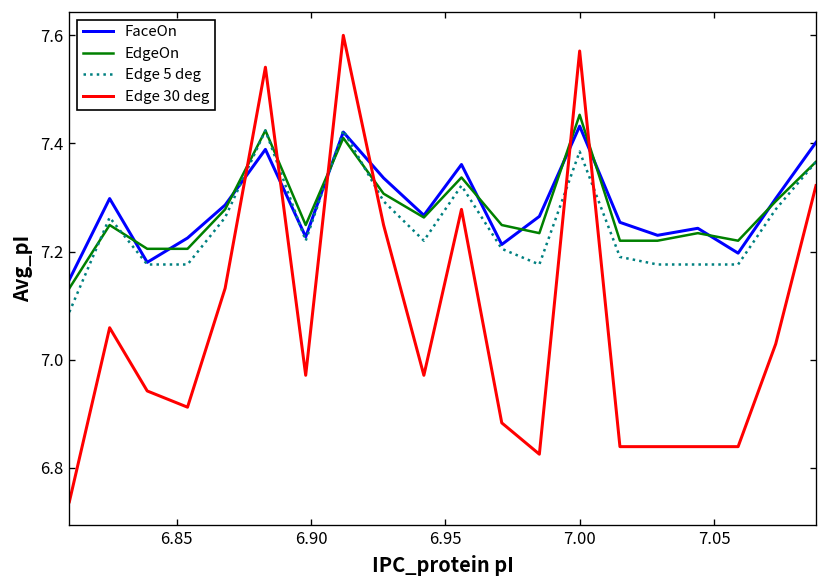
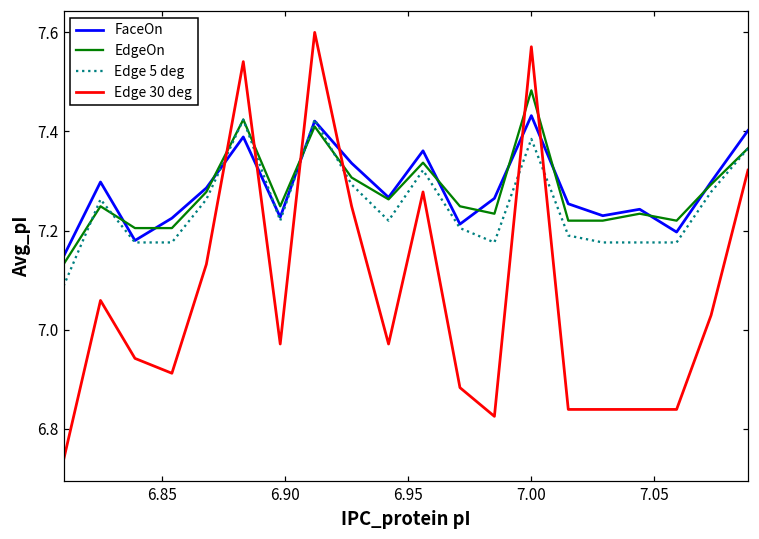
  {
    "FaceOn": {
      "7.00": 7.43
    },
    "EdgeOn": {
-     "7.00": 7.45
+     "7.00": 7.48
    },
    "Edge 5 deg": {
      "7.00": 7.39
    },
    "Edge 30 deg": {
      "7.00": 7.57
    }
  }
